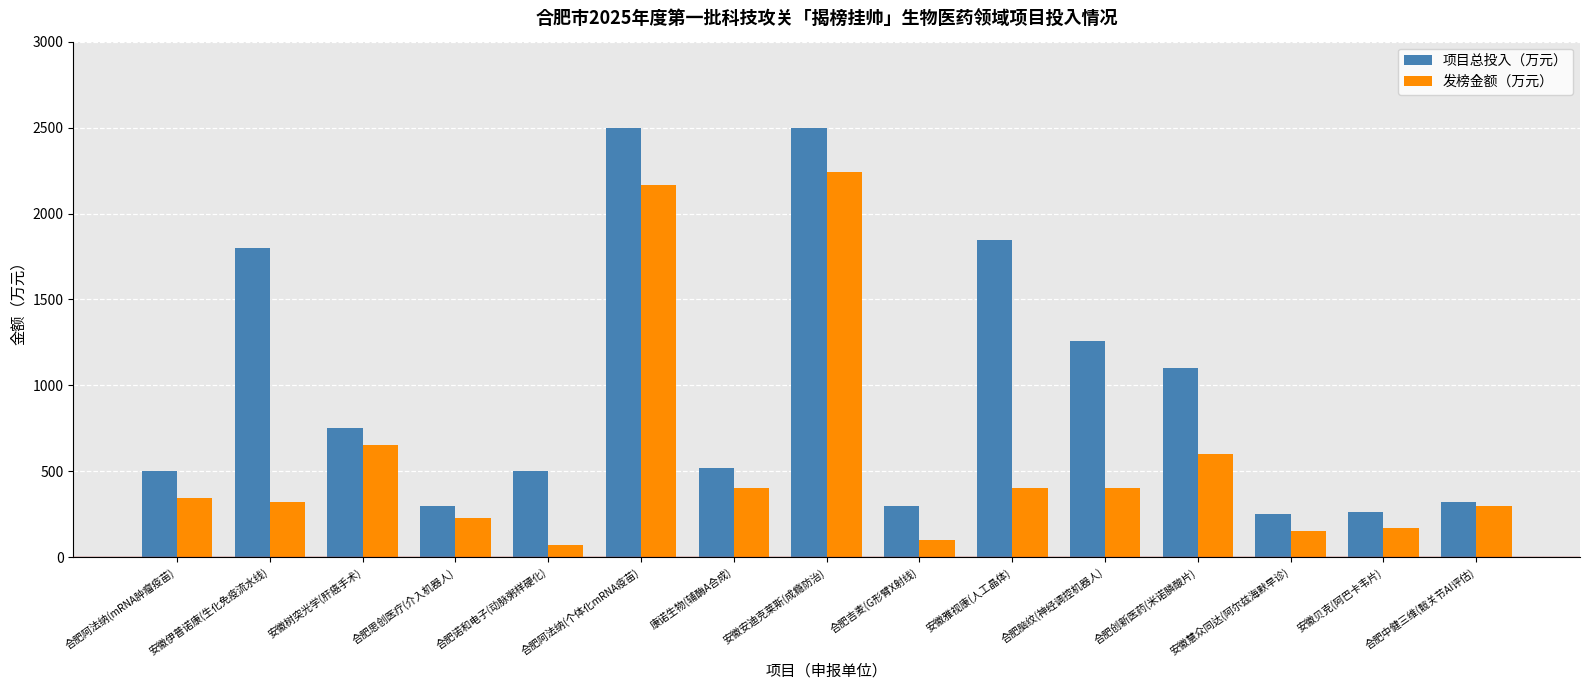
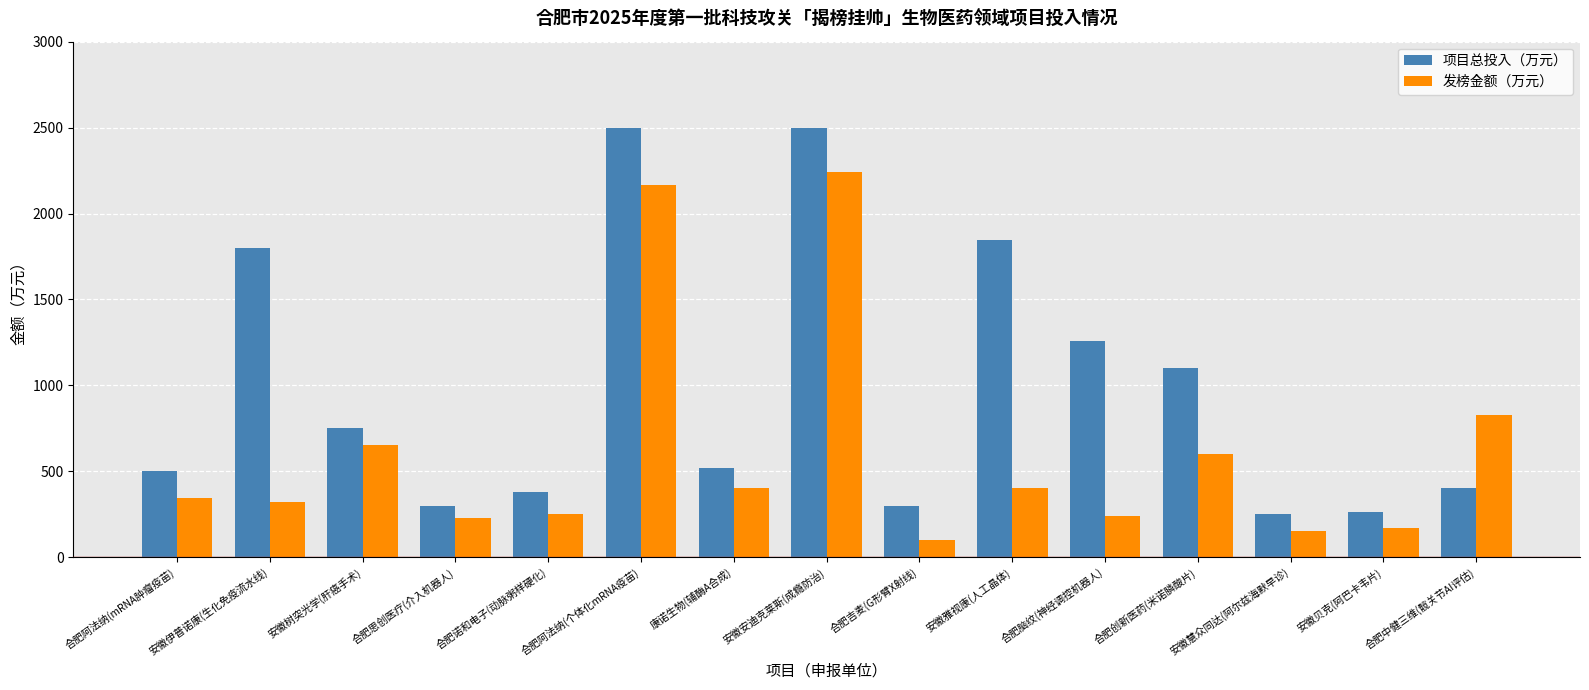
  {
    "项目总投入（万元）": {
      "合肥阿法纳(mRNA肿瘤疫苗)": 500,
      "安徽伊普诺康(生化免疫流水线)": 1800,
      "安徽树突光学(肝癌手术)": 750,
      "合肥思创医疗(介入机器人)": 300,
-     "合肥诺和电子(动脉粥样硬化)": 500,
+     "合肥诺和电子(动脉粥样硬化)": 380,
      "合肥阿法纳(个体化mRNA疫苗)": 2500,
      "康诺生物(辅酶A合成)": 520,
      "安徽安迪克莱斯(成瘾防治)": 2500,
      "合肥吉麦(G形臂X射线)": 300,
      "安徽雅视康(人工晶体)": 1840,
      "合肥脑纹(神经调控机器人)": 1260,
      "合肥创新医药(米诺膦酸片)": 1100,
      "安徽慧众同达(阿尔兹海默早诊)": 250,
      "安徽贝克(阿巴卡韦片)": 260,
-     "合肥中健三维(髋关节AI评估)": 320
+     "合肥中健三维(髋关节AI评估)": 400
    },
    "发榜金额（万元）": {
      "合肥阿法纳(mRNA肿瘤疫苗)": 350,
      "安徽伊普诺康(生化免疫流水线)": 320,
      "安徽树突光学(肝癌手术)": 650,
      "合肥思创医疗(介入机器人)": 230,
-     "合肥诺和电子(动脉粥样硬化)": 70,
+     "合肥诺和电子(动脉粥样硬化)": 250,
      "合肥阿法纳(个体化mRNA疫苗)": 2160,
      "康诺生物(辅酶A合成)": 400,
      "安徽安迪克莱斯(成瘾防治)": 2240,
      "合肥吉麦(G形臂X射线)": 100,
      "安徽雅视康(人工晶体)": 400,
-     "合肥脑纹(神经调控机器人)": 400,
+     "合肥脑纹(神经调控机器人)": 240,
      "合肥创新医药(米诺膦酸片)": 600,
      "安徽慧众同达(阿尔兹海默早诊)": 150,
      "安徽贝克(阿巴卡韦片)": 170,
-     "合肥中健三维(髋关节AI评估)": 300
+     "合肥中健三维(髋关节AI评估)": 830
    }
  }
